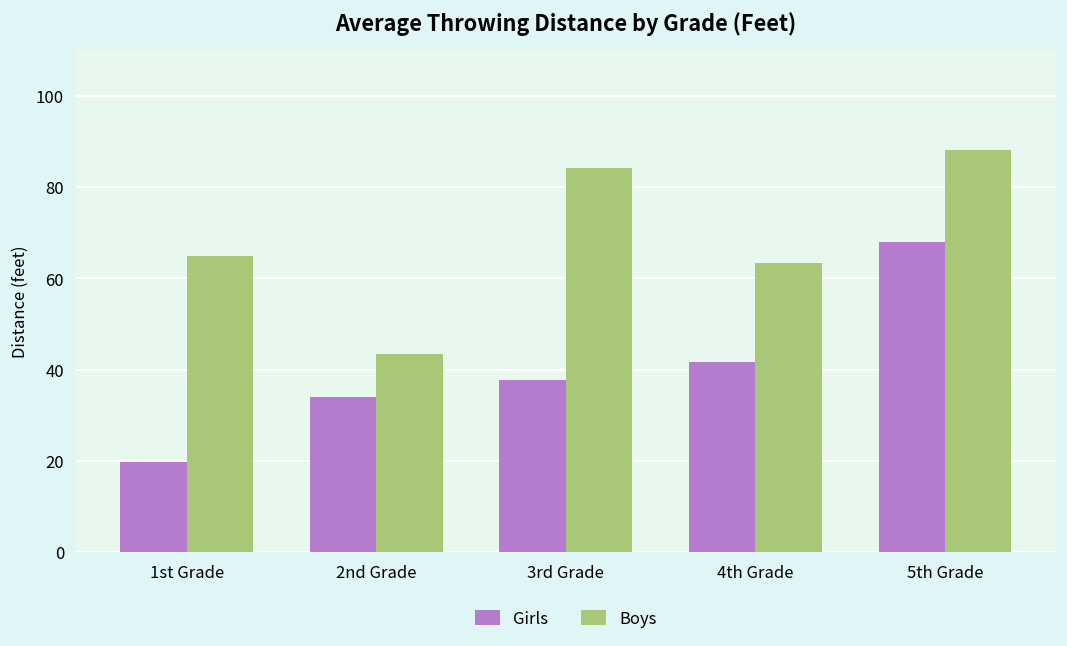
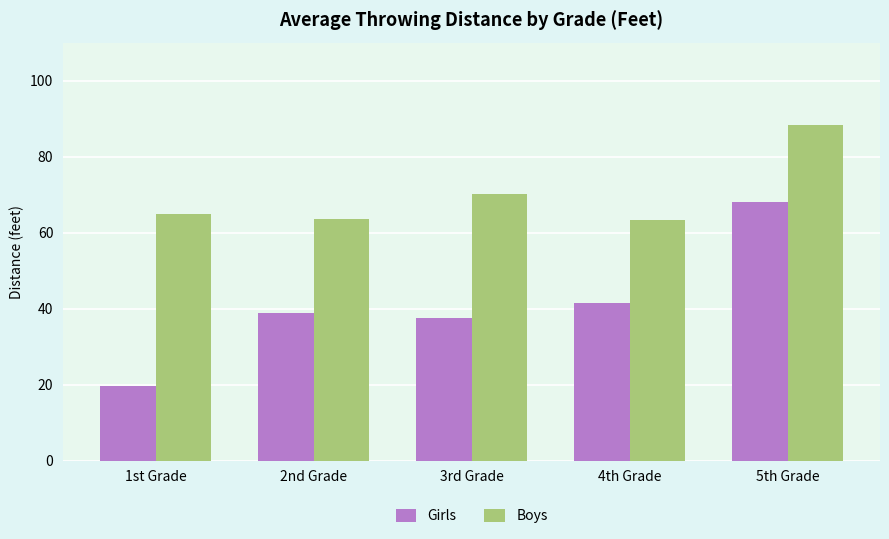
  {
    "Girls": {
      "1st Grade": 20,
-     "2nd Grade": 34,
+     "2nd Grade": 39,
      "3rd Grade": 38,
      "4th Grade": 42,
      "5th Grade": 68
    },
    "Boys": {
      "1st Grade": 65,
-     "2nd Grade": 44,
-     "3rd Grade": 84,
+     "2nd Grade": 64,
+     "3rd Grade": 70,
      "4th Grade": 63,
      "5th Grade": 88
    }
  }
